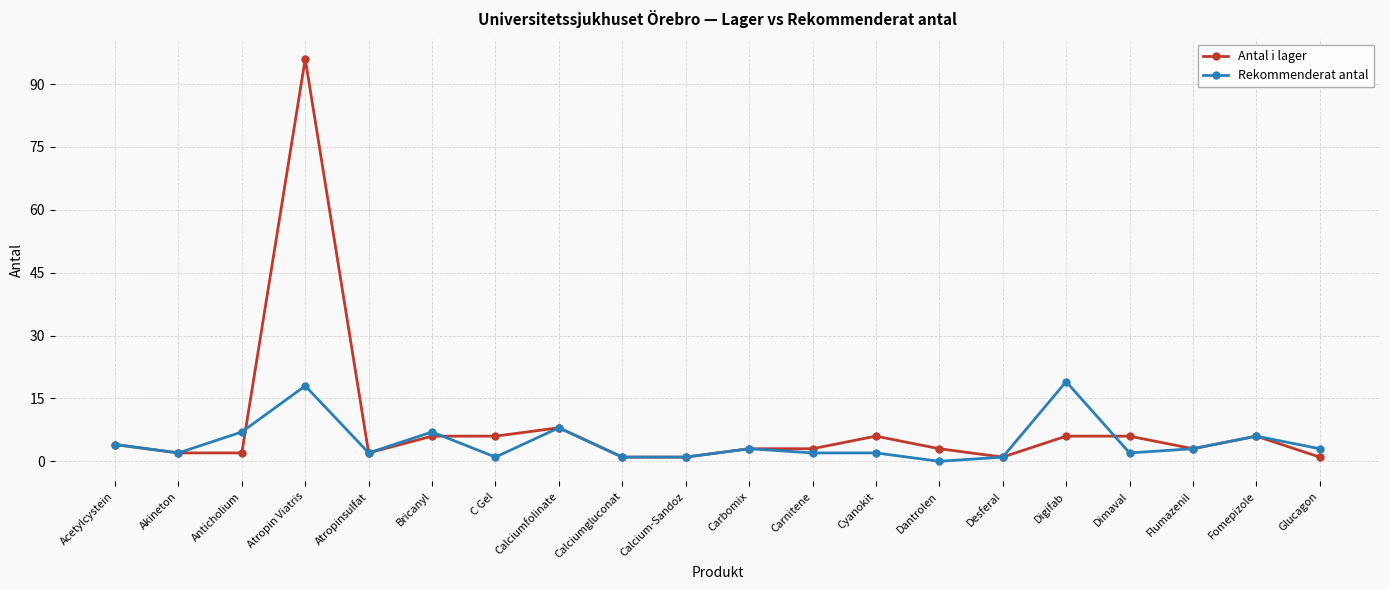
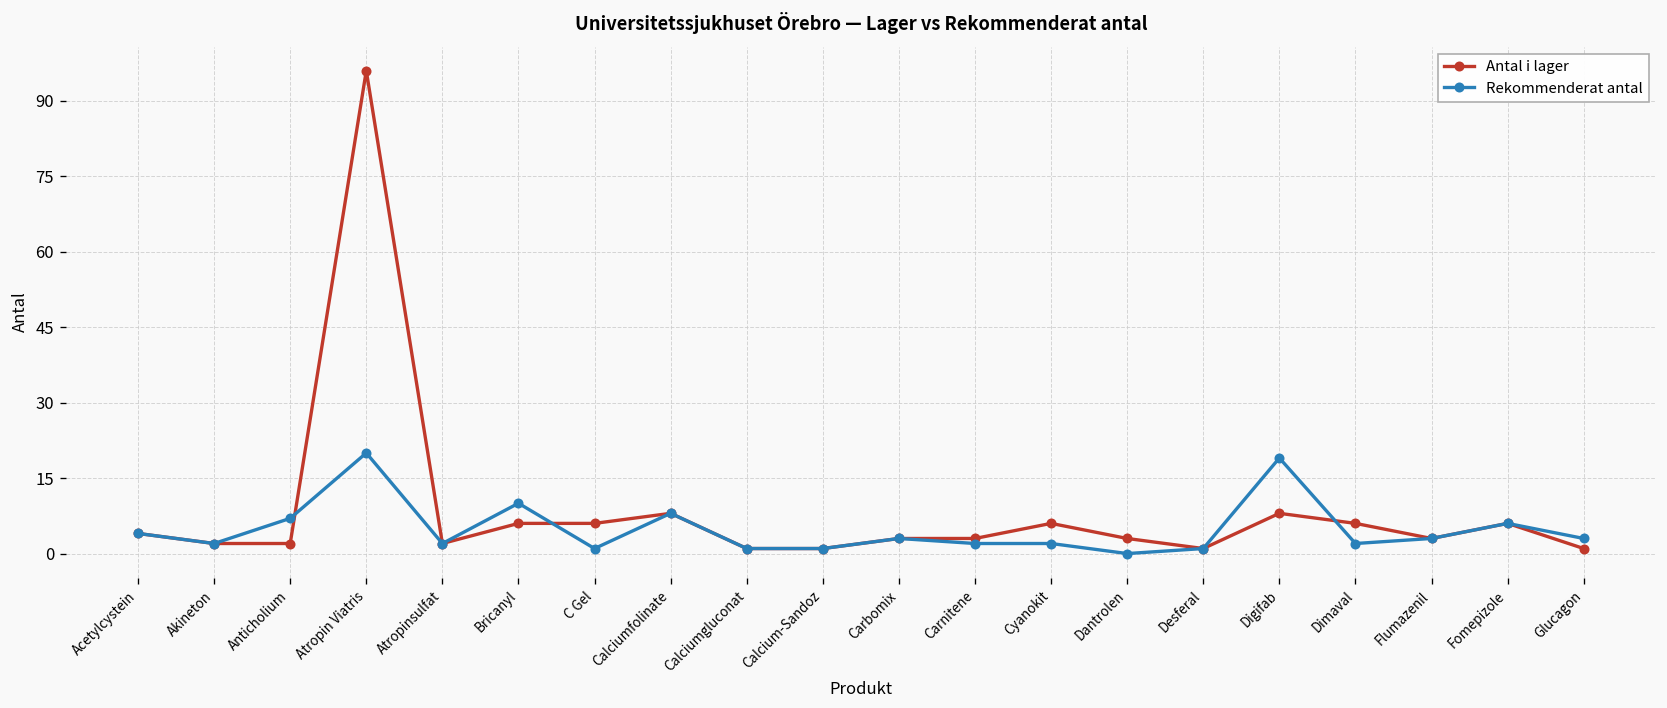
  {
    "Antal i lager": {
      "Anticholium": 2,
      "Atropin Viatris": 96,
      "Bricanyl": 6,
      "C Gel": 6,
      "Carnitene": 3,
      "Cyanokit": 6,
      "Dantrolen": 3,
-     "Digifab": 6,
+     "Digifab": 8,
      "Dimaval": 6,
      "Glucagon": 1
    },
    "Rekommenderat antal": {
      "Anticholium": 7,
-     "Atropin Viatris": 18,
-     "Bricanyl": 7,
+     "Atropin Viatris": 20,
+     "Bricanyl": 10,
      "C Gel": 1,
      "Carnitene": 2,
      "Cyanokit": 2,
      "Dantrolen": 0,
      "Digifab": 19,
      "Dimaval": 2,
      "Glucagon": 3
    }
  }
